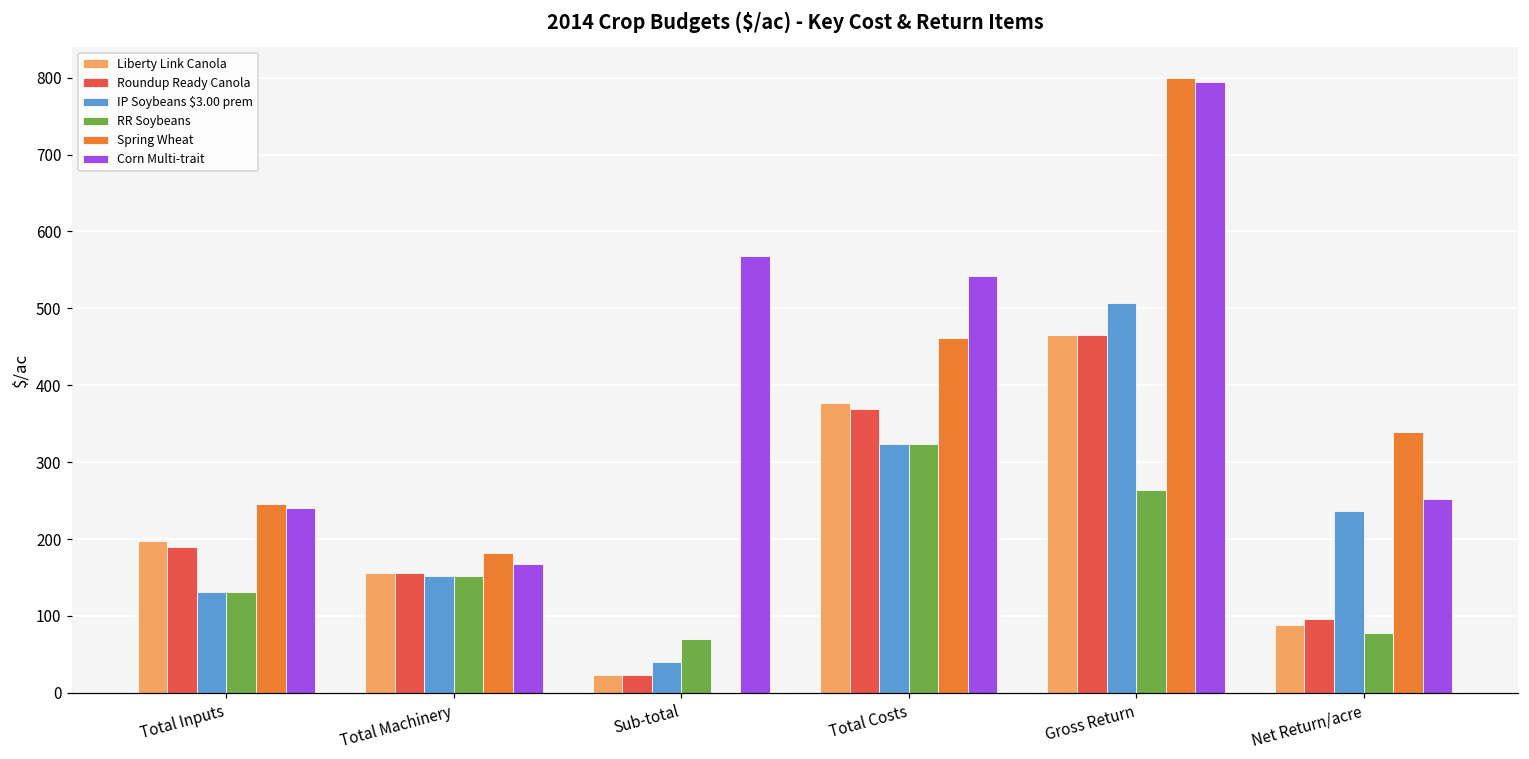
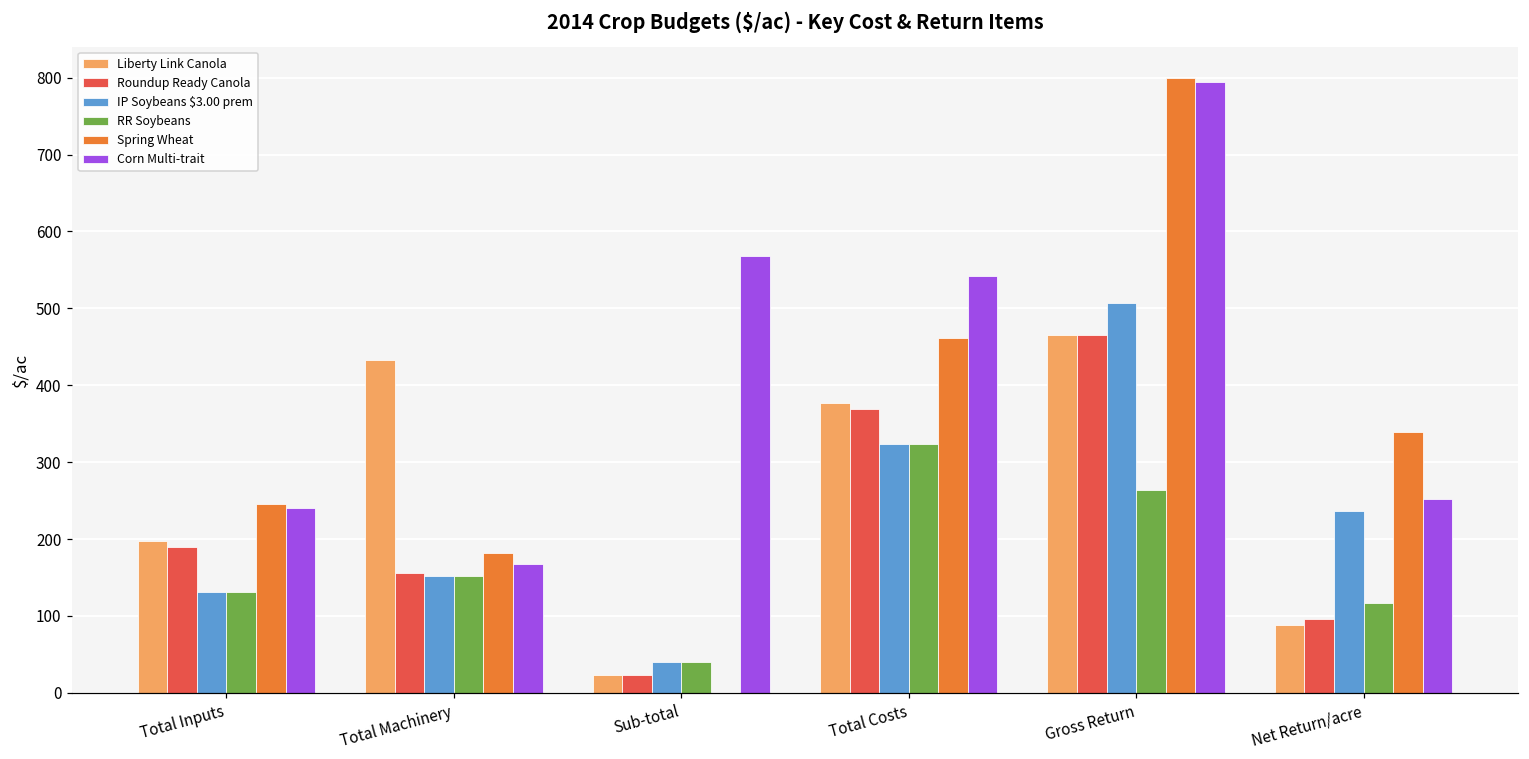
  {
    "Liberty Link Canola": {
      "Total Inputs": 200,
-     "Total Machinery": 160,
+     "Total Machinery": 430,
      "Sub-total": 20,
      "Total Costs": 380,
      "Gross Return": 470,
      "Net Return/acre": 90
    },
    "IP Soybeans $3.00 prem": {
      "Total Inputs": 130,
      "Total Machinery": 150,
      "Sub-total": 40,
      "Total Costs": 320,
      "Gross Return": 510,
      "Net Return/acre": 240
    },
    "RR Soybeans": {
      "Total Inputs": 130,
      "Total Machinery": 150,
-     "Sub-total": 70,
+     "Sub-total": 40,
      "Total Costs": 320,
      "Gross Return": 260,
-     "Net Return/acre": 80
+     "Net Return/acre": 120
    },
    "Corn Multi-trait": {
      "Total Inputs": 240,
      "Total Machinery": 170,
      "Sub-total": 570,
      "Total Costs": 540,
      "Gross Return": 800,
      "Net Return/acre": 250
    }
  }
